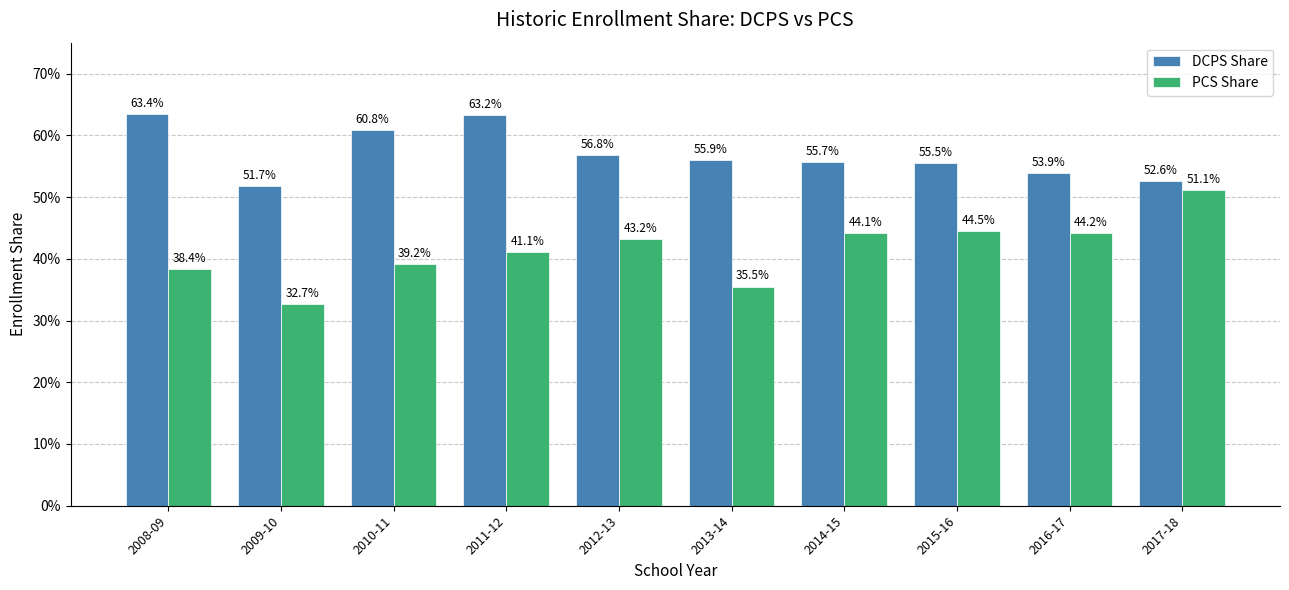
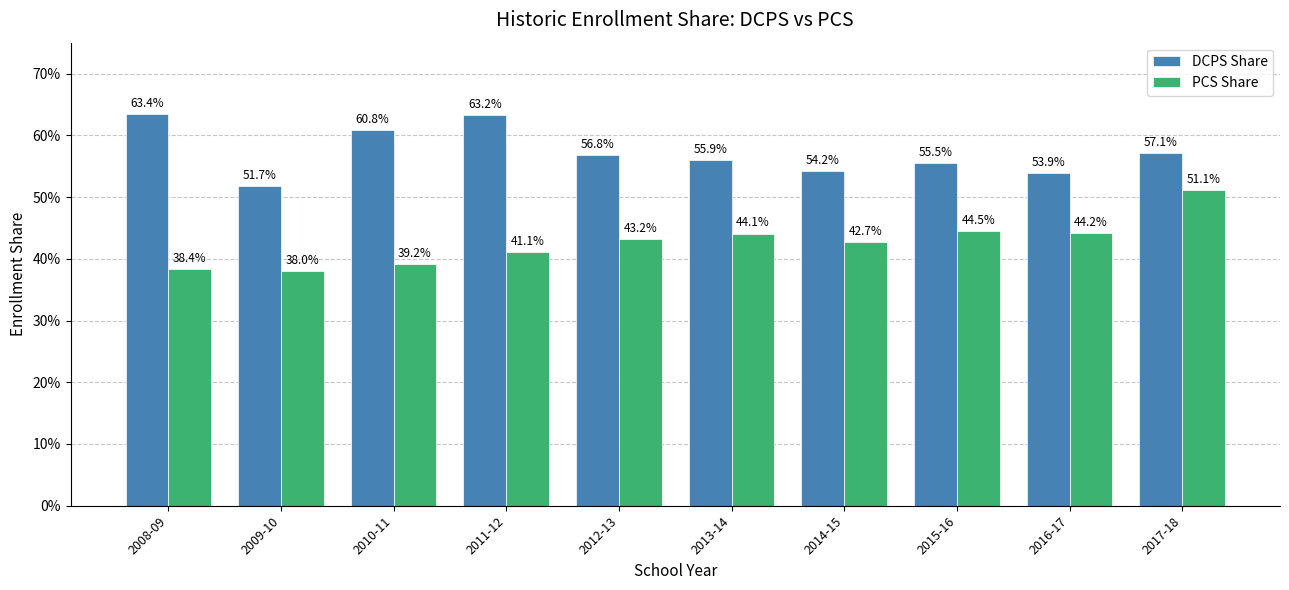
  {
    "DCPS Share": {
      "2008-09": "63.4%",
      "2009-10": "51.7%",
      "2010-11": "60.8%",
      "2011-12": "63.2%",
      "2012-13": "56.8%",
      "2013-14": "55.9%",
-     "2014-15": "55.7%",
+     "2014-15": "54.2%",
      "2015-16": "55.5%",
      "2016-17": "53.9%",
-     "2017-18": "52.6%"
+     "2017-18": "57.1%"
    },
    "PCS Share": {
      "2008-09": "38.4%",
-     "2009-10": "32.7%",
+     "2009-10": "38.0%",
      "2010-11": "39.2%",
      "2011-12": "41.1%",
      "2012-13": "43.2%",
-     "2013-14": "35.5%",
-     "2014-15": "44.1%",
+     "2013-14": "44.1%",
+     "2014-15": "42.7%",
      "2015-16": "44.5%",
      "2016-17": "44.2%",
      "2017-18": "51.1%"
    }
  }
